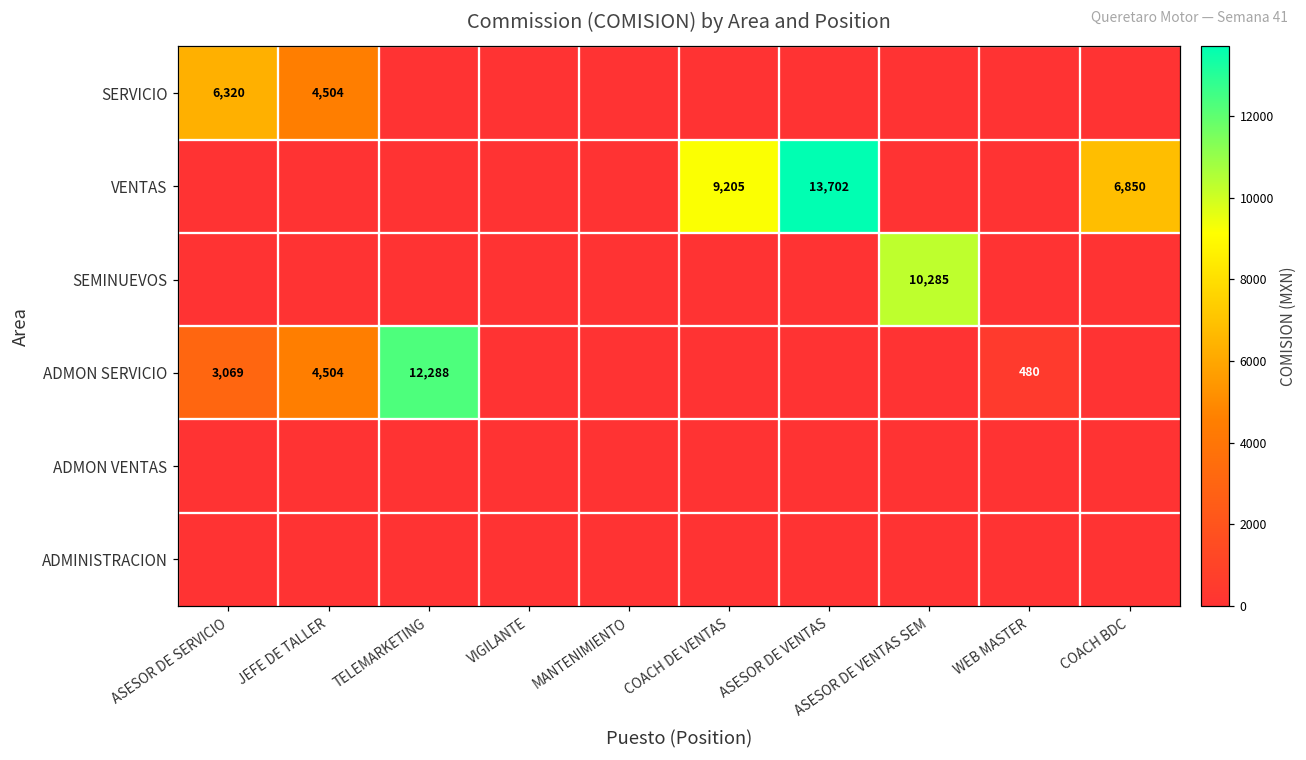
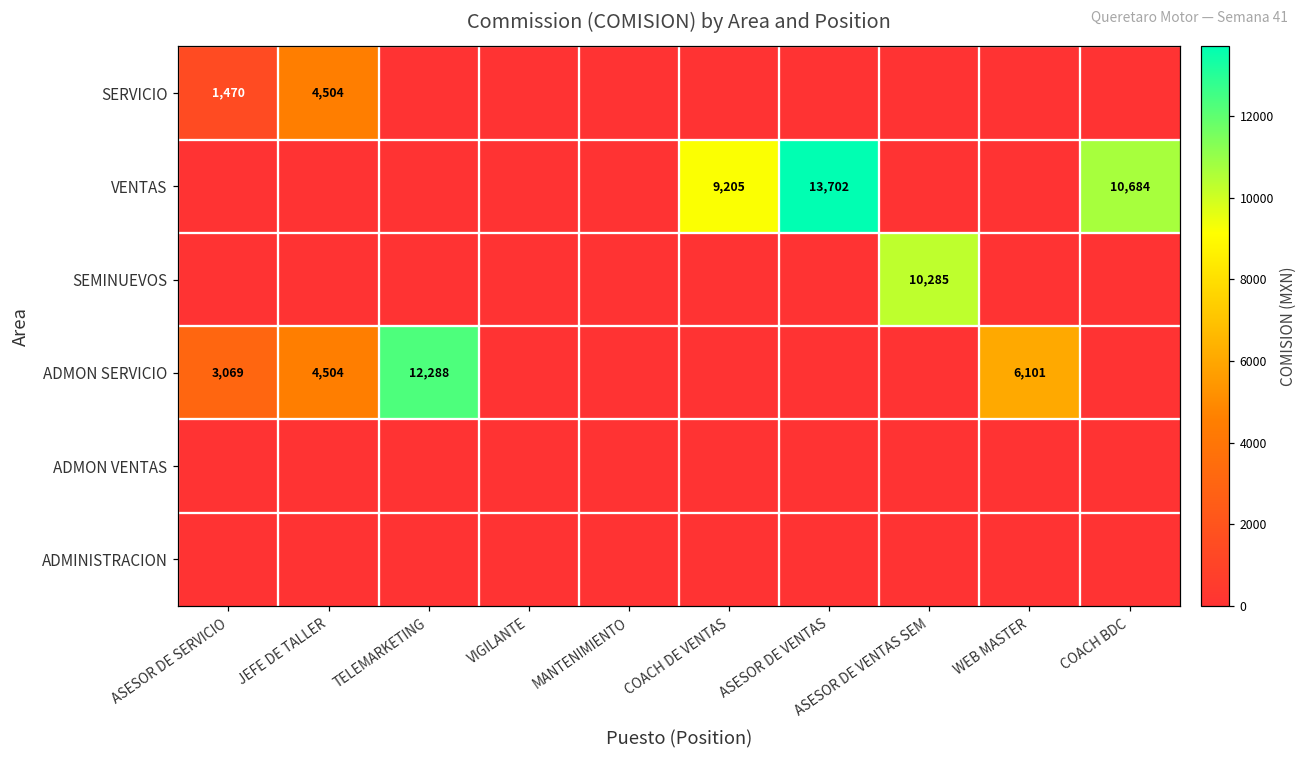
  {
    "SERVICIO": {
-     "ASESOR DE SERVICIO": "6,320",
+     "ASESOR DE SERVICIO": "1,470",
      "JEFE DE TALLER": "4,504"
    },
    "VENTAS": {
      "COACH DE VENTAS": "9,205",
      "ASESOR DE VENTAS": "13,702",
-     "COACH BDC": "6,850"
+     "COACH BDC": "10,684"
    },
    "SEMINUEVOS": {
      "ASESOR DE VENTAS SEM": "10,285"
    },
    "ADMON SERVICIO": {
      "ASESOR DE SERVICIO": "3,069",
      "JEFE DE TALLER": "4,504",
      "TELEMARKETING": "12,288",
-     "WEB MASTER": "480"
+     "WEB MASTER": "6,101"
    }
  }
